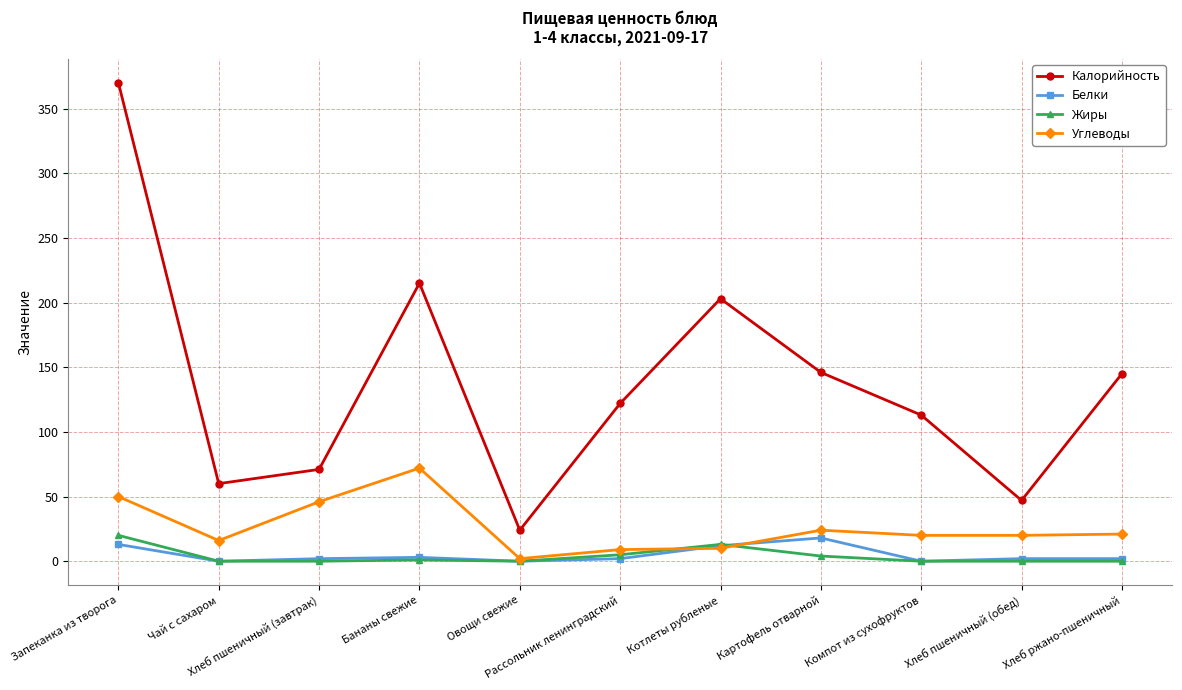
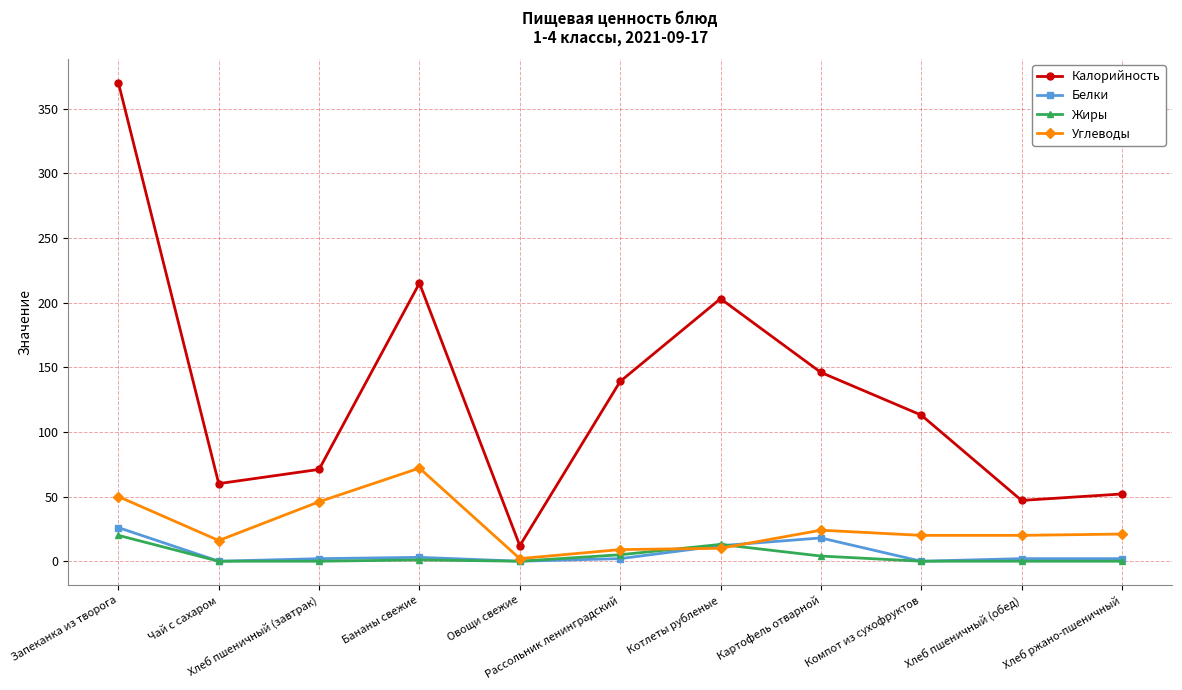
  {
    "Калорийность": {
      "Запеканка из творога": 370,
      "Чай с сахаром": 60,
      "Хлеб пшеничный (завтрак)": 71,
      "Бананы свежие": 215,
-     "Овощи свежие": 24,
-     "Рассольник ленинградский": 122,
+     "Овощи свежие": 12,
+     "Рассольник ленинградский": 139,
      "Котлеты рубленые": 203,
      "Картофель отварной": 146,
      "Компот из сухофруктов": 113,
      "Хлеб пшеничный (обед)": 47,
-     "Хлеб ржано-пшеничный": 145
+     "Хлеб ржано-пшеничный": 52
    },
    "Белки": {
-     "Запеканка из творога": 13,
+     "Запеканка из творога": 26,
      "Бананы свежие": 3,
      "Рассольник ленинградский": 2,
      "Картофель отварной": 18,
      "Хлеб пшеничный (обед)": 2,
      "Хлеб ржано-пшеничный": 2
    },
    "Жиры": {
      "Запеканка из творога": 20,
      "Бананы свежие": 1,
      "Рассольник ленинградский": 5,
      "Картофель отварной": 4,
      "Хлеб пшеничный (обед)": 0,
      "Хлеб ржано-пшеничный": 0
    },
    "Углеводы": {
      "Запеканка из творога": 50,
      "Чай с сахаром": 16,
      "Хлеб пшеничный (завтрак)": 46,
      "Бананы свежие": 72,
      "Овощи свежие": 2,
      "Рассольник ленинградский": 9,
      "Котлеты рубленые": 10,
      "Картофель отварной": 24,
      "Компот из сухофруктов": 20,
      "Хлеб пшеничный (обед)": 20,
      "Хлеб ржано-пшеничный": 21
    }
  }
